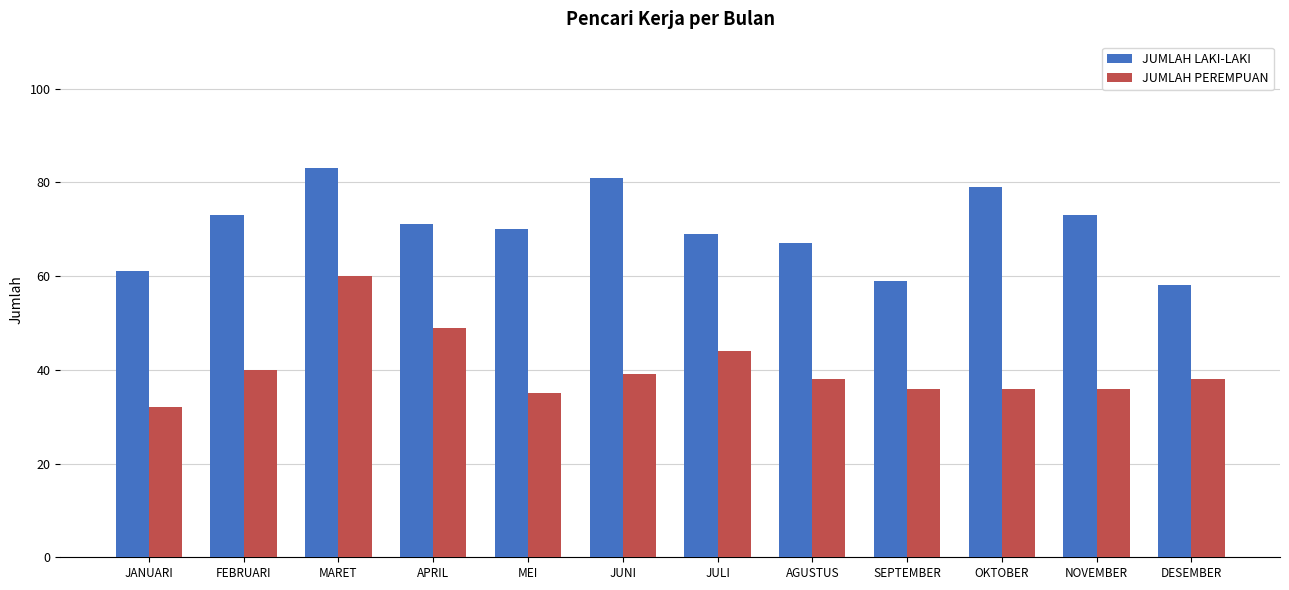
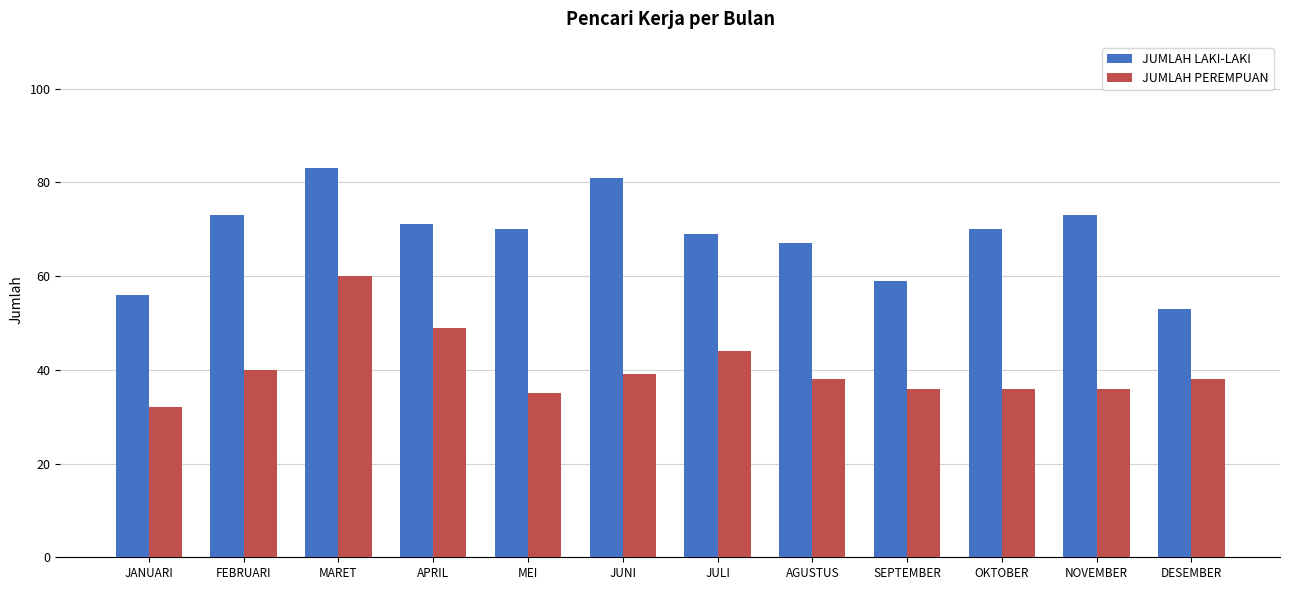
  {
    "JUMLAH LAKI-LAKI": {
-     "JANUARI": 61,
+     "JANUARI": 56,
      "FEBRUARI": 73,
      "MARET": 83,
      "APRIL": 71,
      "MEI": 70,
      "JUNI": 81,
      "JULI": 69,
      "AGUSTUS": 67,
      "SEPTEMBER": 59,
-     "OKTOBER": 79,
+     "OKTOBER": 70,
      "NOVEMBER": 73,
-     "DESEMBER": 58
+     "DESEMBER": 53
    },
    "JUMLAH PEREMPUAN": {
      "JANUARI": 32,
      "FEBRUARI": 40,
      "MARET": 60,
      "APRIL": 49,
      "MEI": 35,
      "JUNI": 39,
      "JULI": 44,
      "AGUSTUS": 38,
      "SEPTEMBER": 36,
      "OKTOBER": 36,
      "NOVEMBER": 36,
      "DESEMBER": 38
    }
  }
